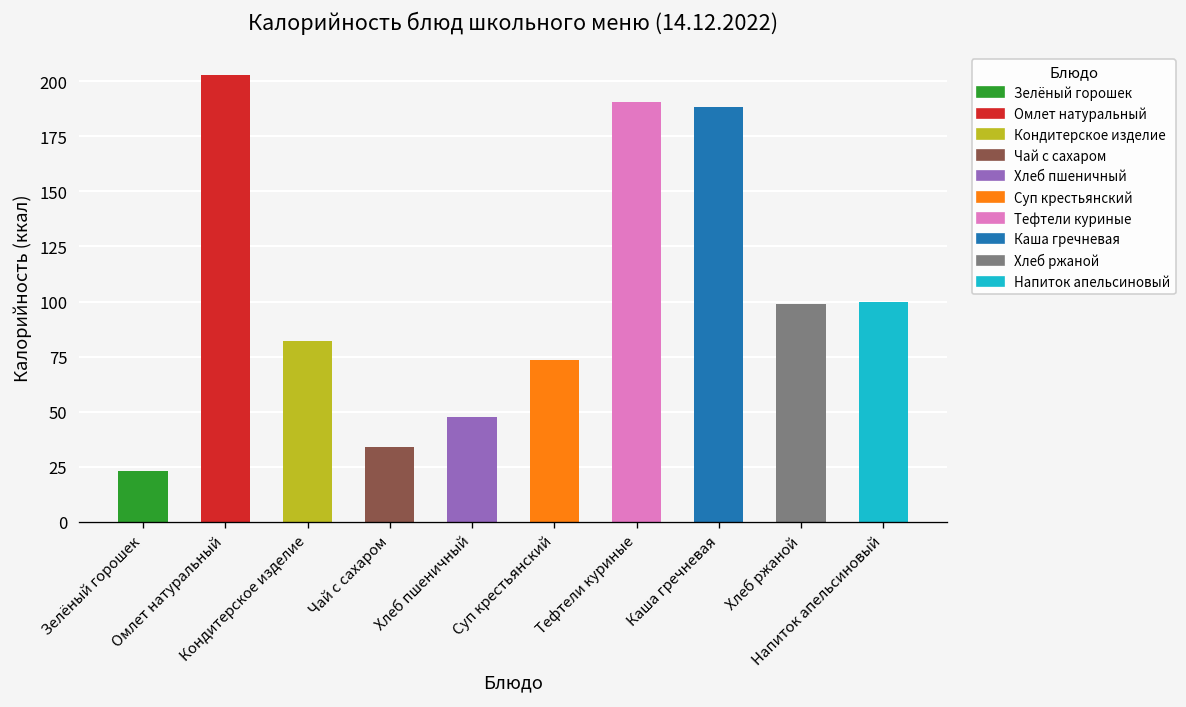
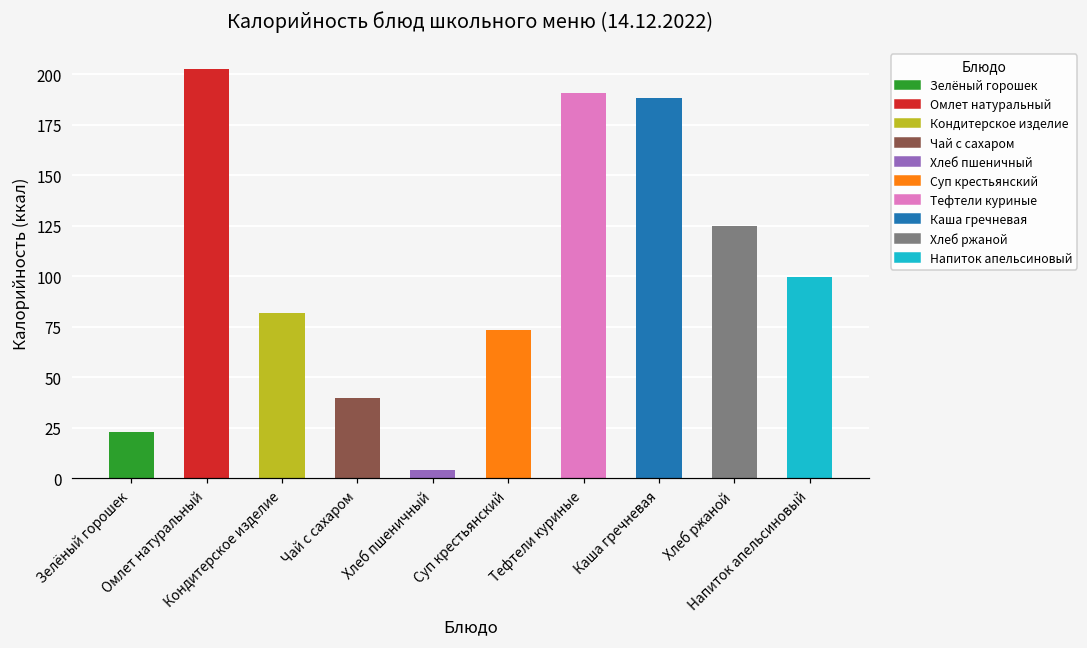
  {
    "Зелёный горошек": 23,
    "Омлет натуральный": 203,
    "Кондитерское изделие": 82,
-   "Чай с сахаром": 34,
-   "Хлеб пшеничный": 48,
+   "Чай с сахаром": 40,
+   "Хлеб пшеничный": 4,
    "Суп крестьянский": 74,
    "Тефтели куриные": 191,
    "Каша гречневая": 188,
-   "Хлеб ржаной": 99,
+   "Хлеб ржаной": 125,
    "Напиток апельсиновый": 100
  }
